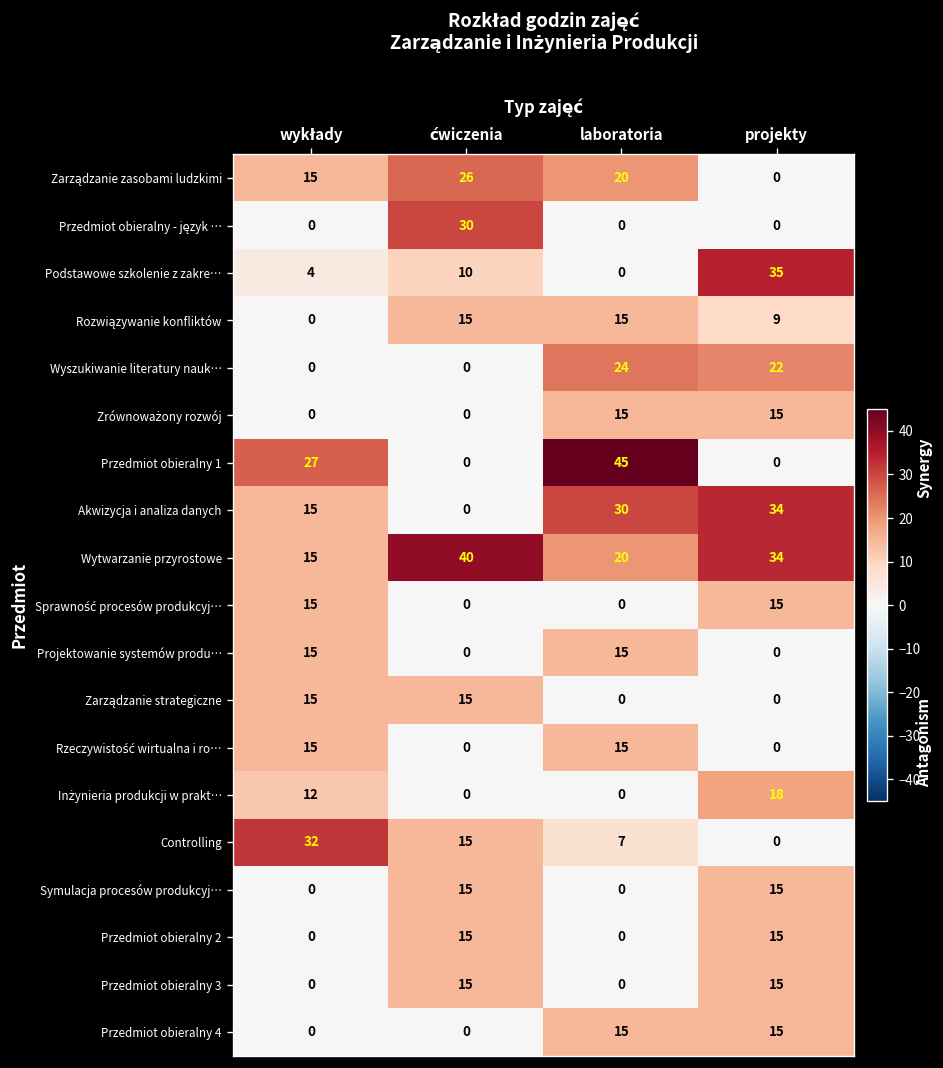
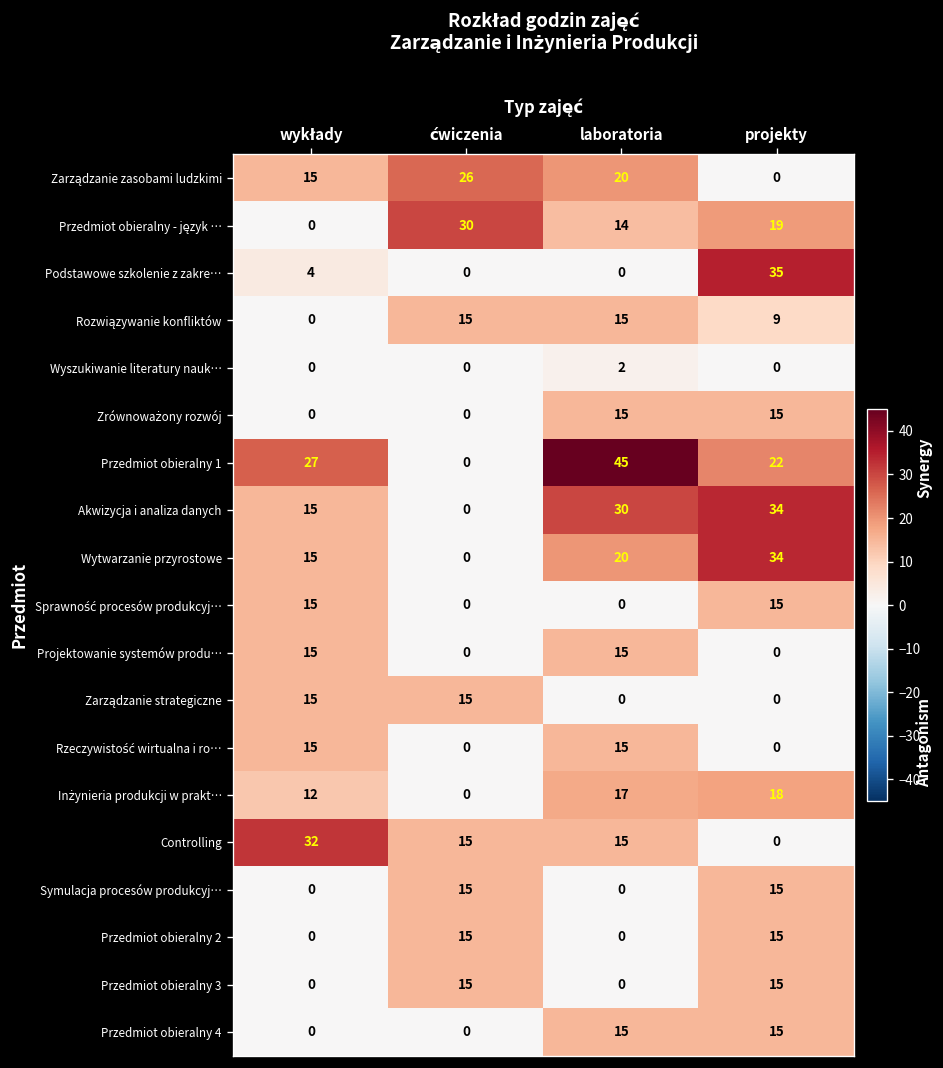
  {
    "Zarządzanie zasobami ludzkimi": {
      "wykłady": 15,
      "ćwiczenia": 26,
      "laboratoria": 20,
      "projekty": 0
    },
    "Przedmiot obieralny - język …": {
      "wykłady": 0,
      "ćwiczenia": 30,
-     "laboratoria": 0,
-     "projekty": 0
+     "laboratoria": 14,
+     "projekty": 19
    },
    "Podstawowe szkolenie z zakre…": {
      "wykłady": 4,
-     "ćwiczenia": 10,
+     "ćwiczenia": 0,
      "laboratoria": 0,
      "projekty": 35
    },
    "Rozwiązywanie konfliktów": {
      "wykłady": 0,
      "ćwiczenia": 15,
      "laboratoria": 15,
      "projekty": 9
    },
    "Wyszukiwanie literatury nauk…": {
      "wykłady": 0,
      "ćwiczenia": 0,
-     "laboratoria": 24,
-     "projekty": 22
+     "laboratoria": 2,
+     "projekty": 0
    },
    "Zrównoważony rozwój": {
      "wykłady": 0,
      "ćwiczenia": 0,
      "laboratoria": 15,
      "projekty": 15
    },
    "Przedmiot obieralny 1": {
      "wykłady": 27,
      "ćwiczenia": 0,
      "laboratoria": 45,
-     "projekty": 0
+     "projekty": 22
    },
    "Akwizycja i analiza danych": {
      "wykłady": 15,
      "ćwiczenia": 0,
      "laboratoria": 30,
      "projekty": 34
    },
    "Wytwarzanie przyrostowe": {
      "wykłady": 15,
-     "ćwiczenia": 40,
+     "ćwiczenia": 0,
      "laboratoria": 20,
      "projekty": 34
    },
    "Sprawność procesów produkcyj…": {
      "wykłady": 15,
      "ćwiczenia": 0,
      "laboratoria": 0,
      "projekty": 15
    },
    "Projektowanie systemów produ…": {
      "wykłady": 15,
      "ćwiczenia": 0,
      "laboratoria": 15,
      "projekty": 0
    },
    "Zarządzanie strategiczne": {
      "wykłady": 15,
      "ćwiczenia": 15,
      "laboratoria": 0,
      "projekty": 0
    },
    "Rzeczywistość wirtualna i ro…": {
      "wykłady": 15,
      "ćwiczenia": 0,
      "laboratoria": 15,
      "projekty": 0
    },
    "Inżynieria produkcji w prakt…": {
      "wykłady": 12,
      "ćwiczenia": 0,
-     "laboratoria": 0,
+     "laboratoria": 17,
      "projekty": 18
    },
    "Controlling": {
      "wykłady": 32,
      "ćwiczenia": 15,
-     "laboratoria": 7,
+     "laboratoria": 15,
      "projekty": 0
    },
    "Symulacja procesów produkcyj…": {
      "wykłady": 0,
      "ćwiczenia": 15,
      "laboratoria": 0,
      "projekty": 15
    },
    "Przedmiot obieralny 2": {
      "wykłady": 0,
      "ćwiczenia": 15,
      "laboratoria": 0,
      "projekty": 15
    },
    "Przedmiot obieralny 3": {
      "wykłady": 0,
      "ćwiczenia": 15,
      "laboratoria": 0,
      "projekty": 15
    },
    "Przedmiot obieralny 4": {
      "wykłady": 0,
      "ćwiczenia": 0,
      "laboratoria": 15,
      "projekty": 15
    }
  }
